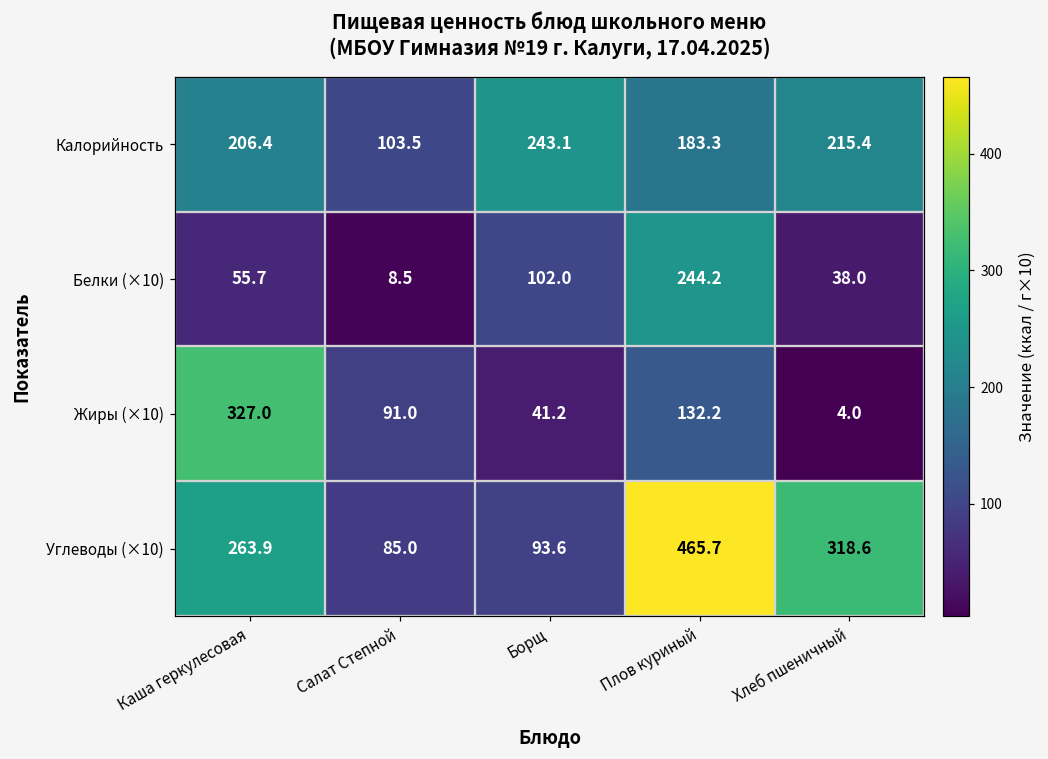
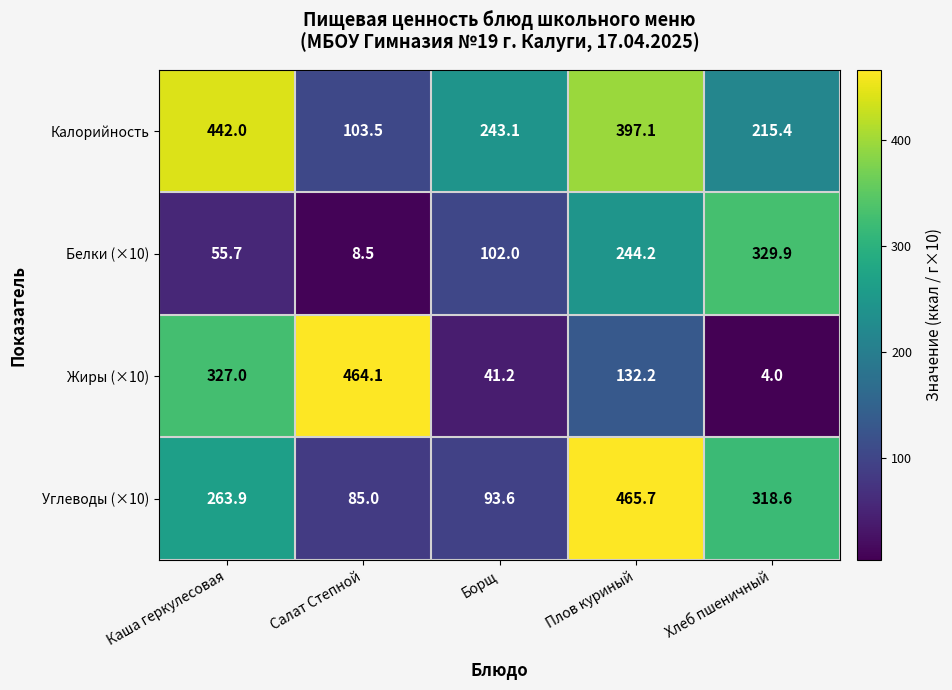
  {
    "Калорийность": {
-     "Каша геркулесовая": 206.4,
+     "Каша геркулесовая": 442.0,
      "Салат Степной": 103.5,
      "Борщ": 243.1,
-     "Плов куриный": 183.3,
+     "Плов куриный": 397.1,
      "Хлеб пшеничный": 215.4
    },
    "Белки (×10)": {
      "Каша геркулесовая": 55.7,
      "Салат Степной": 8.5,
      "Борщ": 102.0,
      "Плов куриный": 244.2,
-     "Хлеб пшеничный": 38.0
+     "Хлеб пшеничный": 329.9
    },
    "Жиры (×10)": {
      "Каша геркулесовая": 327.0,
-     "Салат Степной": 91.0,
+     "Салат Степной": 464.1,
      "Борщ": 41.2,
      "Плов куриный": 132.2,
      "Хлеб пшеничный": 4.0
    },
    "Углеводы (×10)": {
      "Каша геркулесовая": 263.9,
      "Салат Степной": 85.0,
      "Борщ": 93.6,
      "Плов куриный": 465.7,
      "Хлеб пшеничный": 318.6
    }
  }
